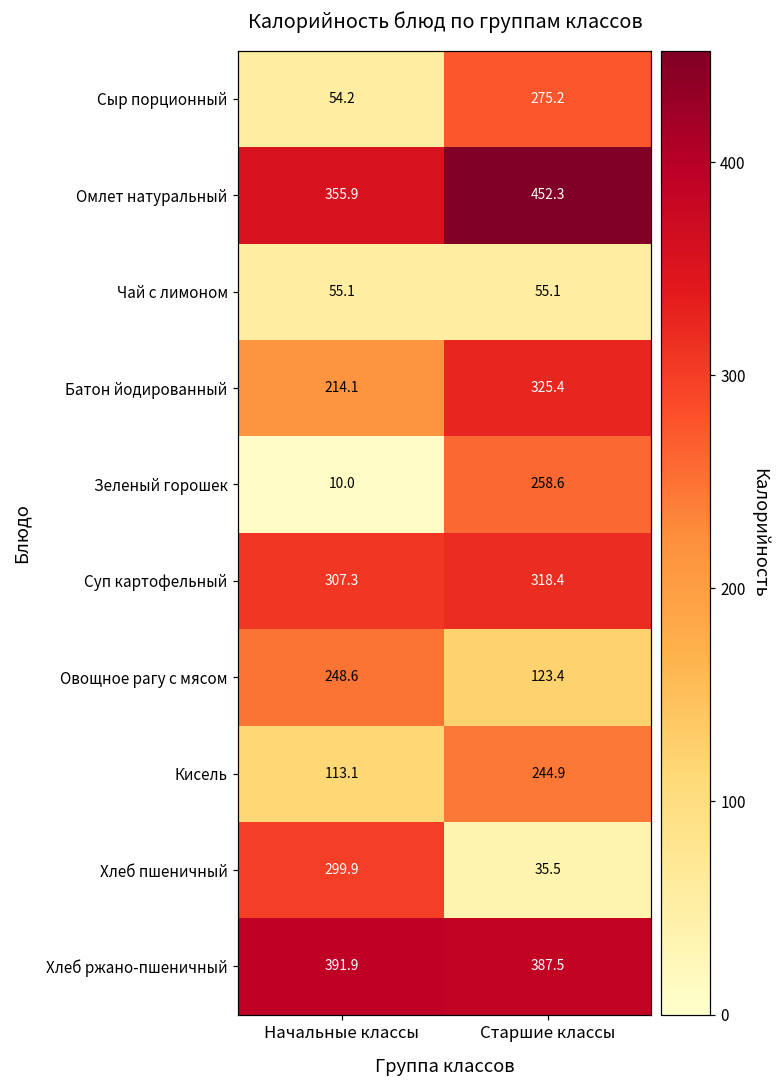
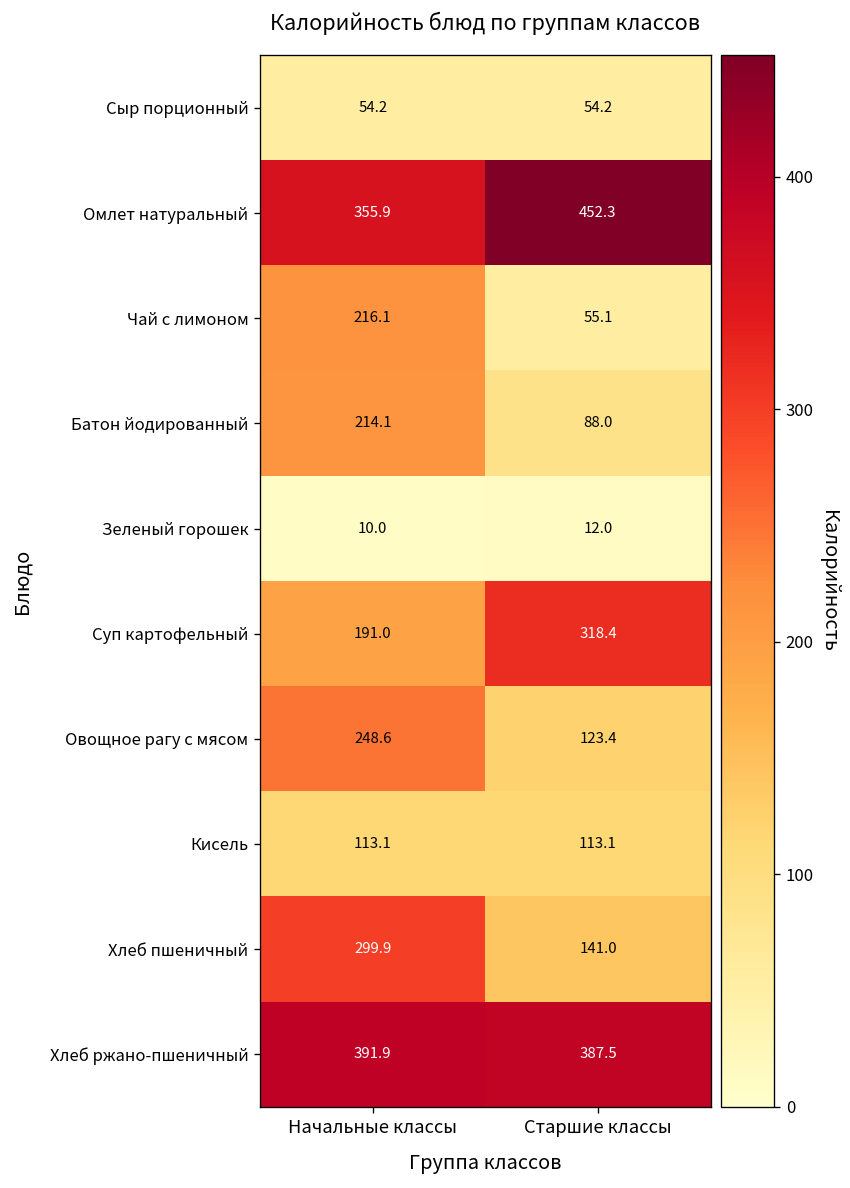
  {
    "Сыр порционный": {
      "Начальные классы": 54.2,
-     "Старшие классы": 275.2
+     "Старшие классы": 54.2
    },
    "Омлет натуральный": {
      "Начальные классы": 355.9,
      "Старшие классы": 452.3
    },
    "Чай с лимоном": {
-     "Начальные классы": 55.1,
+     "Начальные классы": 216.1,
      "Старшие классы": 55.1
    },
    "Батон йодированный": {
      "Начальные классы": 214.1,
-     "Старшие классы": 325.4
+     "Старшие классы": 88.0
    },
    "Зеленый горошек": {
      "Начальные классы": 10.0,
-     "Старшие классы": 258.6
+     "Старшие классы": 12.0
    },
    "Суп картофельный": {
-     "Начальные классы": 307.3,
+     "Начальные классы": 191.0,
      "Старшие классы": 318.4
    },
    "Овощное рагу с мясом": {
      "Начальные классы": 248.6,
      "Старшие классы": 123.4
    },
    "Кисель": {
      "Начальные классы": 113.1,
-     "Старшие классы": 244.9
+     "Старшие классы": 113.1
    },
    "Хлеб пшеничный": {
      "Начальные классы": 299.9,
-     "Старшие классы": 35.5
+     "Старшие классы": 141.0
    },
    "Хлеб ржано-пшеничный": {
      "Начальные классы": 391.9,
      "Старшие классы": 387.5
    }
  }
